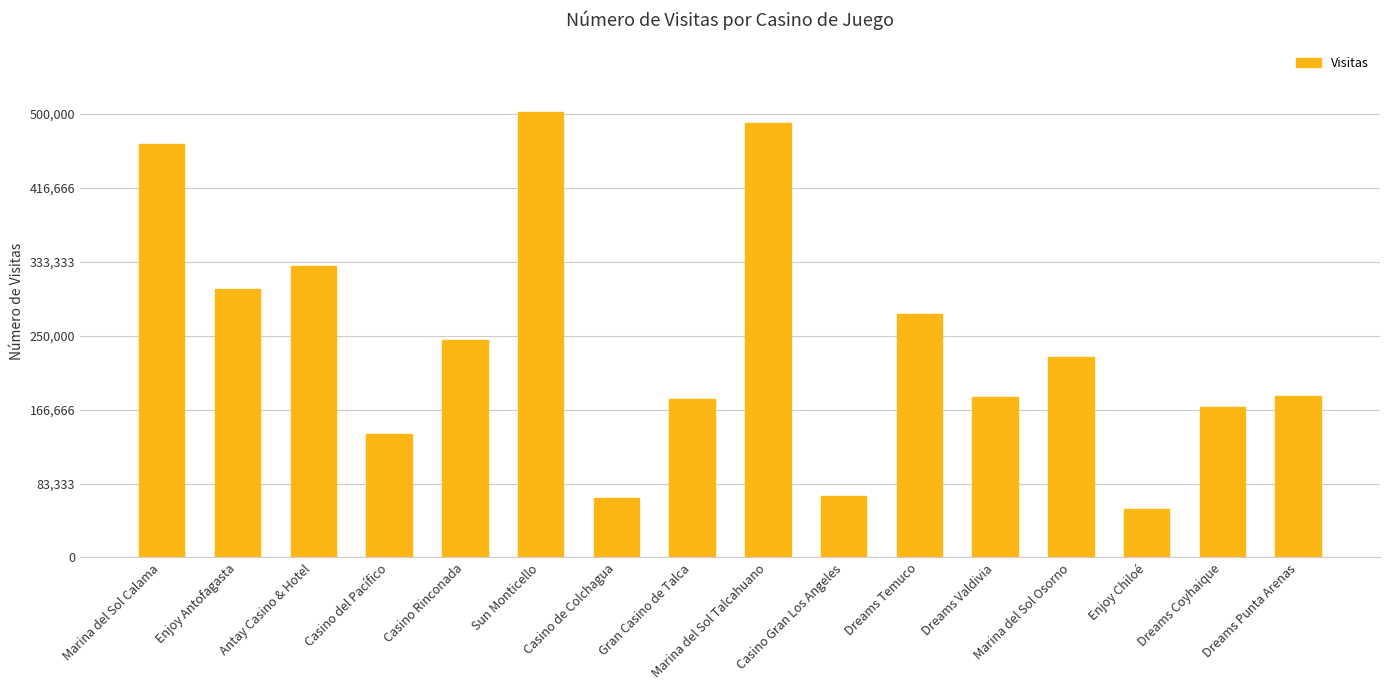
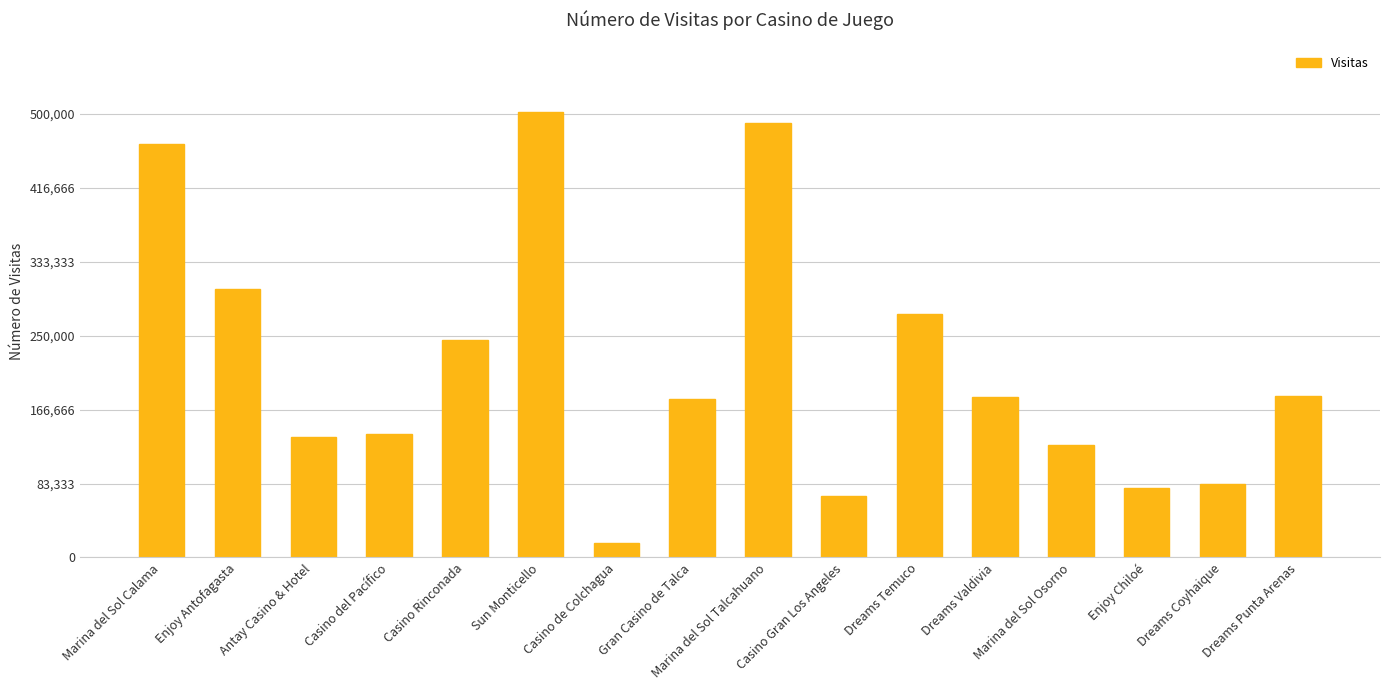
  {
    "Marina del Sol Calama": "470,000",
    "Enjoy Antofagasta": "300,000",
-   "Antay Casino & Hotel": "330,000",
+   "Antay Casino & Hotel": "140,000",
    "Casino del Pacífico": "140,000",
    "Casino Rinconada": "240,000",
    "Sun Monticello": "500,000",
-   "Casino de Colchagua": "70,000",
+   "Casino de Colchagua": "20,000",
    "Gran Casino de Talca": "180,000",
    "Marina del Sol Talcahuano": "490,000",
    "Casino Gran Los Angeles": "70,000",
    "Dreams Temuco": "270,000",
    "Dreams Valdivia": "180,000",
-   "Marina del Sol Osorno": "230,000",
-   "Enjoy Chiloé": "50,000",
-   "Dreams Coyhaique": "170,000",
+   "Marina del Sol Osorno": "130,000",
+   "Enjoy Chiloé": "80,000",
+   "Dreams Coyhaique": "80,000",
    "Dreams Punta Arenas": "180,000"
  }
